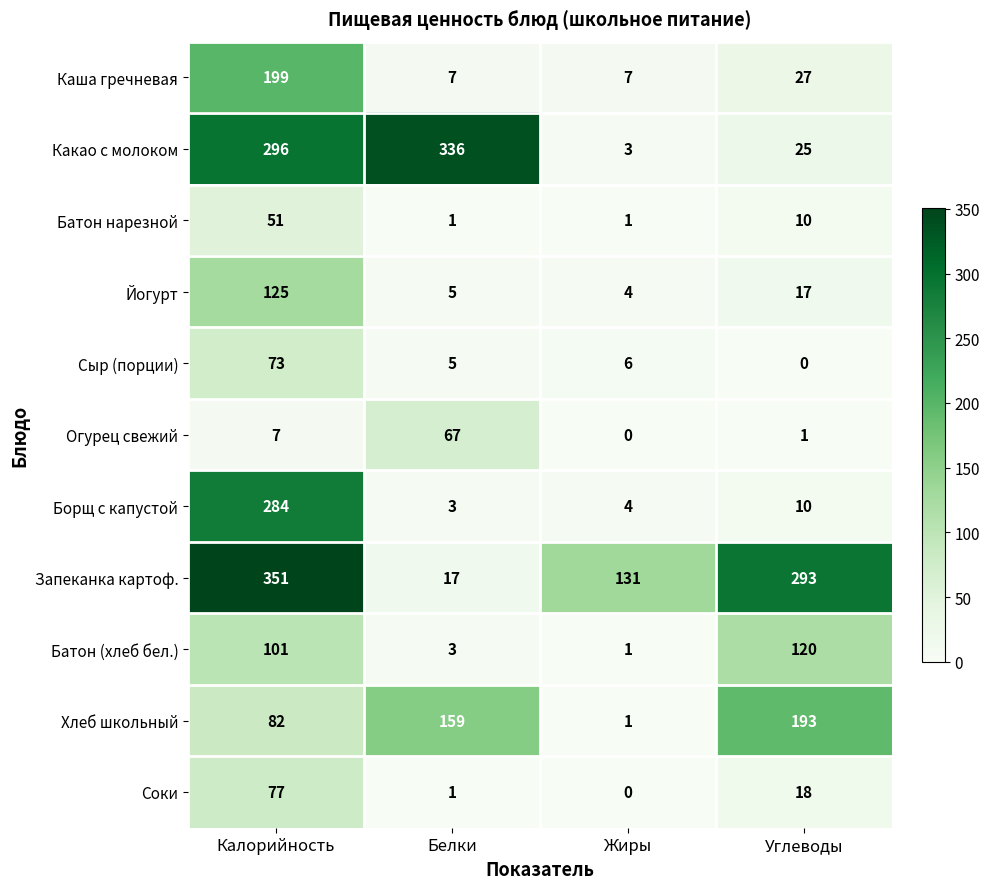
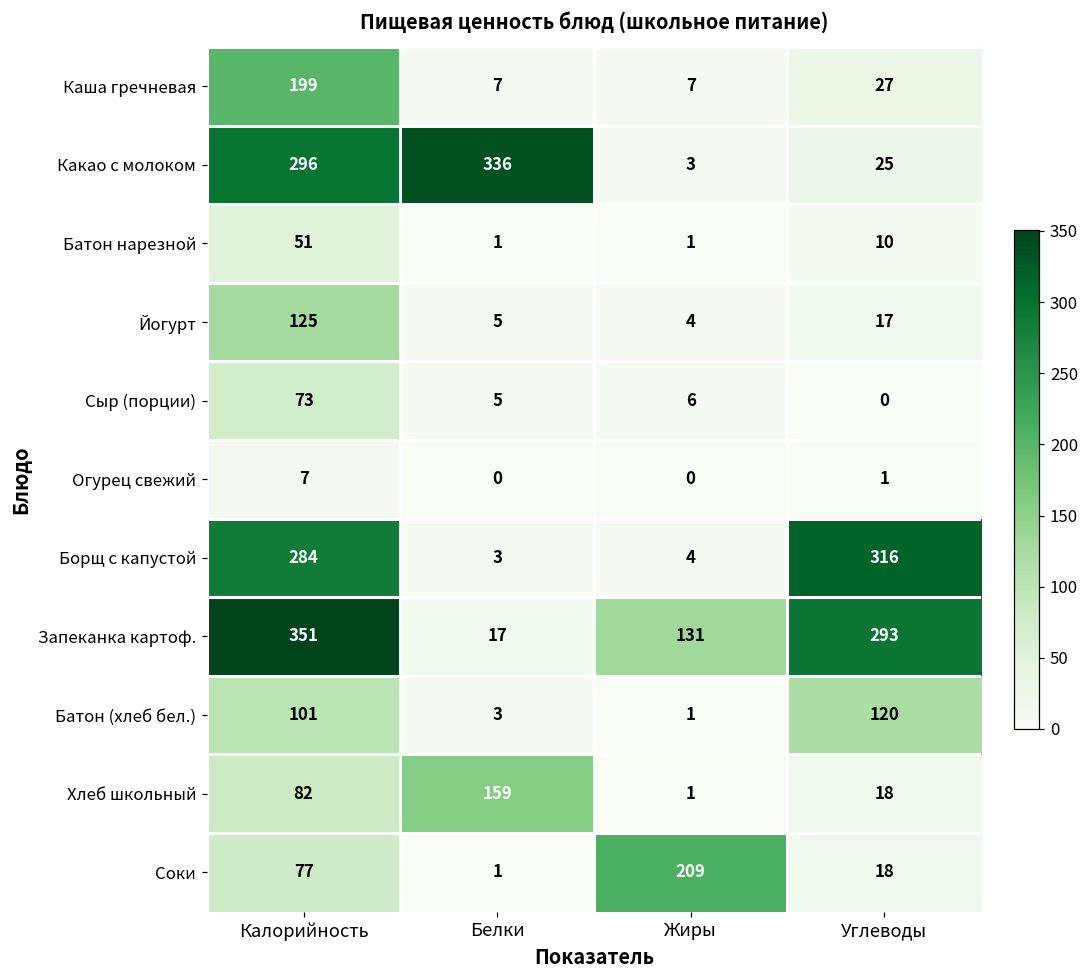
  {
    "Каша гречневая": {
      "Калорийность": 199,
      "Белки": 7,
      "Жиры": 7,
      "Углеводы": 27
    },
    "Какао с молоком": {
      "Калорийность": 296,
      "Белки": 336,
      "Жиры": 3,
      "Углеводы": 25
    },
    "Батон нарезной": {
      "Калорийность": 51,
      "Белки": 1,
      "Жиры": 1,
      "Углеводы": 10
    },
    "Йогурт": {
      "Калорийность": 125,
      "Белки": 5,
      "Жиры": 4,
      "Углеводы": 17
    },
    "Сыр (порции)": {
      "Калорийность": 73,
      "Белки": 5,
      "Жиры": 6,
      "Углеводы": 0
    },
    "Огурец свежий": {
      "Калорийность": 7,
-     "Белки": 67,
+     "Белки": 0,
      "Жиры": 0,
      "Углеводы": 1
    },
    "Борщ с капустой": {
      "Калорийность": 284,
      "Белки": 3,
      "Жиры": 4,
-     "Углеводы": 10
+     "Углеводы": 316
    },
    "Запеканка картоф.": {
      "Калорийность": 351,
      "Белки": 17,
      "Жиры": 131,
      "Углеводы": 293
    },
    "Батон (хлеб бел.)": {
      "Калорийность": 101,
      "Белки": 3,
      "Жиры": 1,
      "Углеводы": 120
    },
    "Хлеб школьный": {
      "Калорийность": 82,
      "Белки": 159,
      "Жиры": 1,
-     "Углеводы": 193
+     "Углеводы": 18
    },
    "Соки": {
      "Калорийность": 77,
      "Белки": 1,
-     "Жиры": 0,
+     "Жиры": 209,
      "Углеводы": 18
    }
  }
